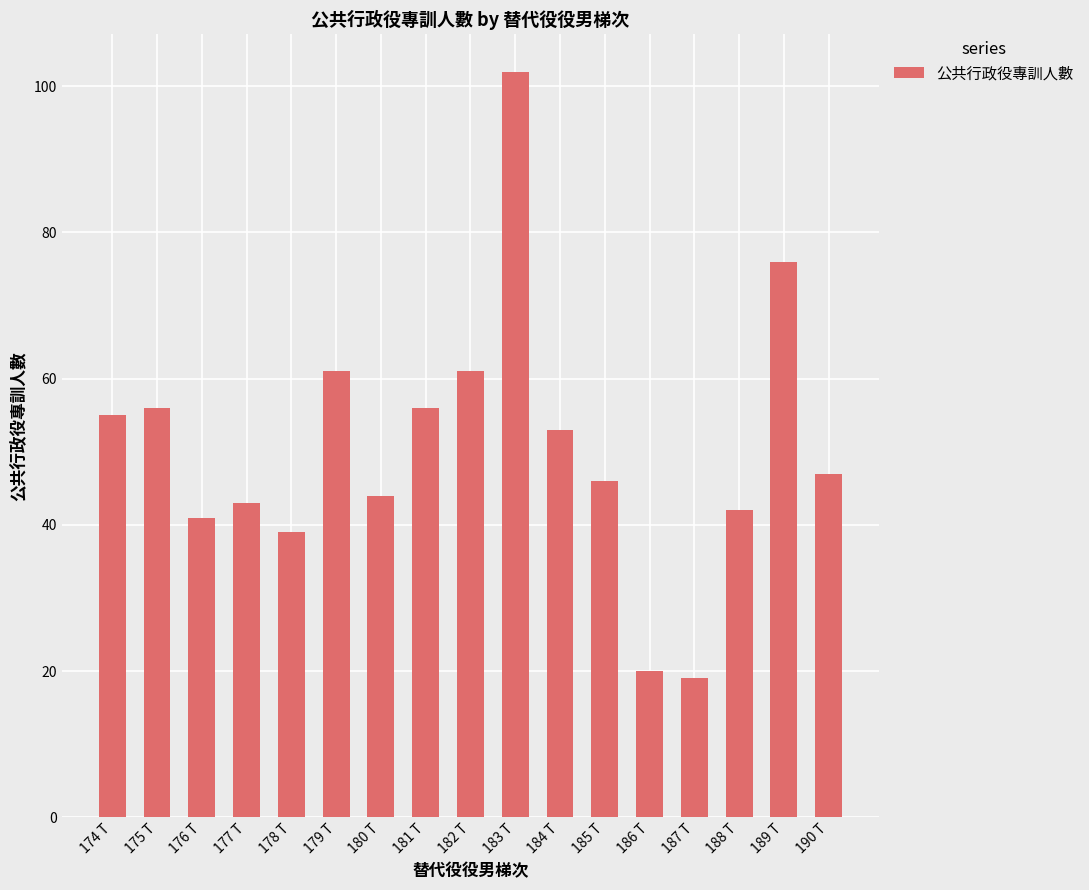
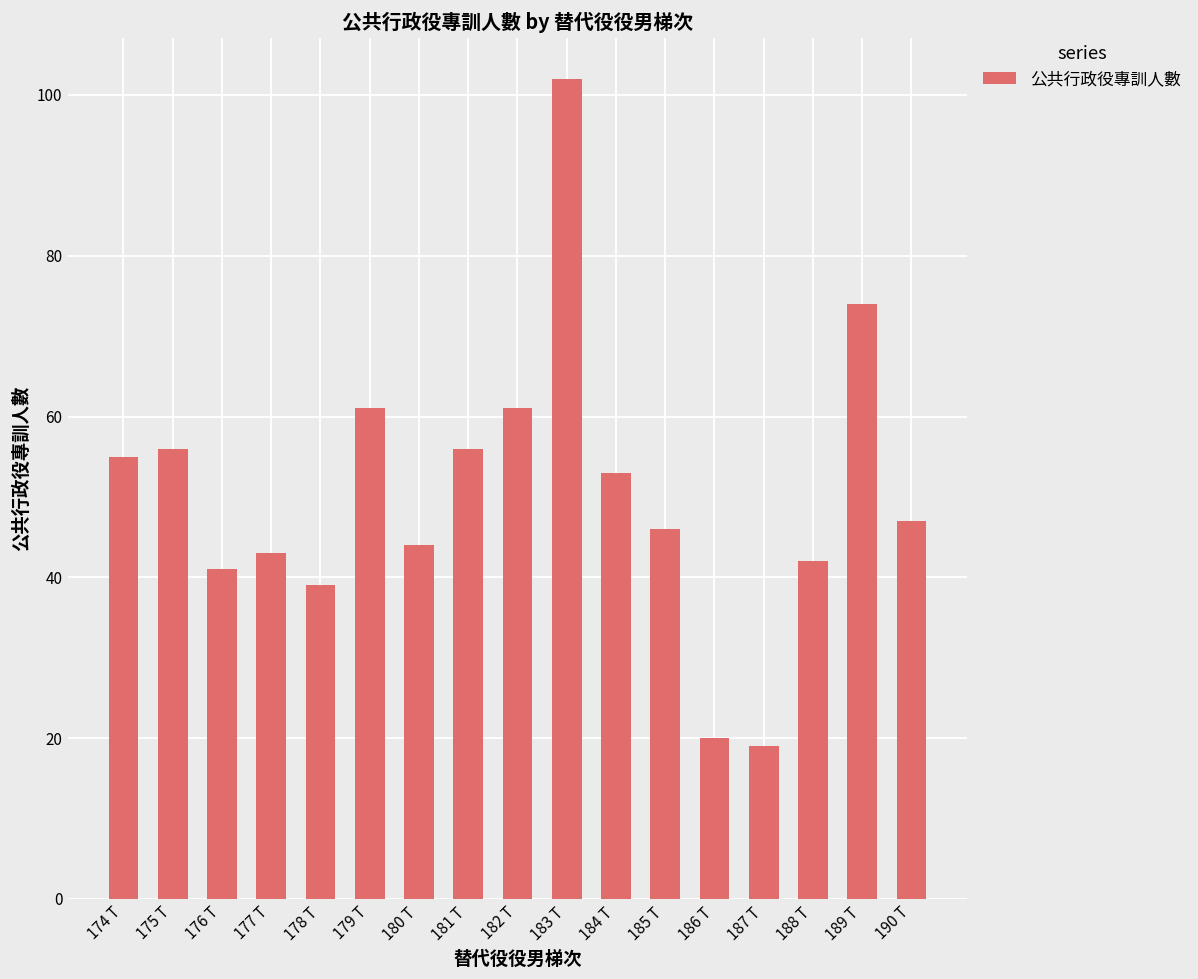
  {
    "174 T": 55,
    "175 T": 56,
    "176 T": 41,
    "177 T": 43,
    "178 T": 39,
    "179 T": 61,
    "180 T": 44,
    "181 T": 56,
    "182 T": 61,
    "183 T": 102,
    "184 T": 53,
    "185 T": 46,
    "186 T": 20,
    "187 T": 19,
    "188 T": 42,
-   "189 T": 76,
+   "189 T": 74,
    "190 T": 47
  }
